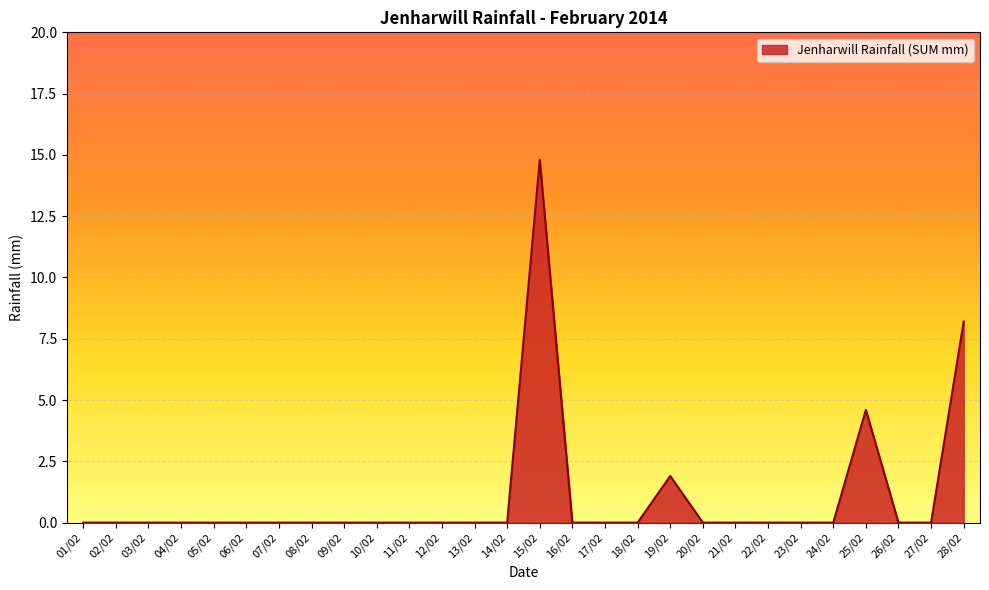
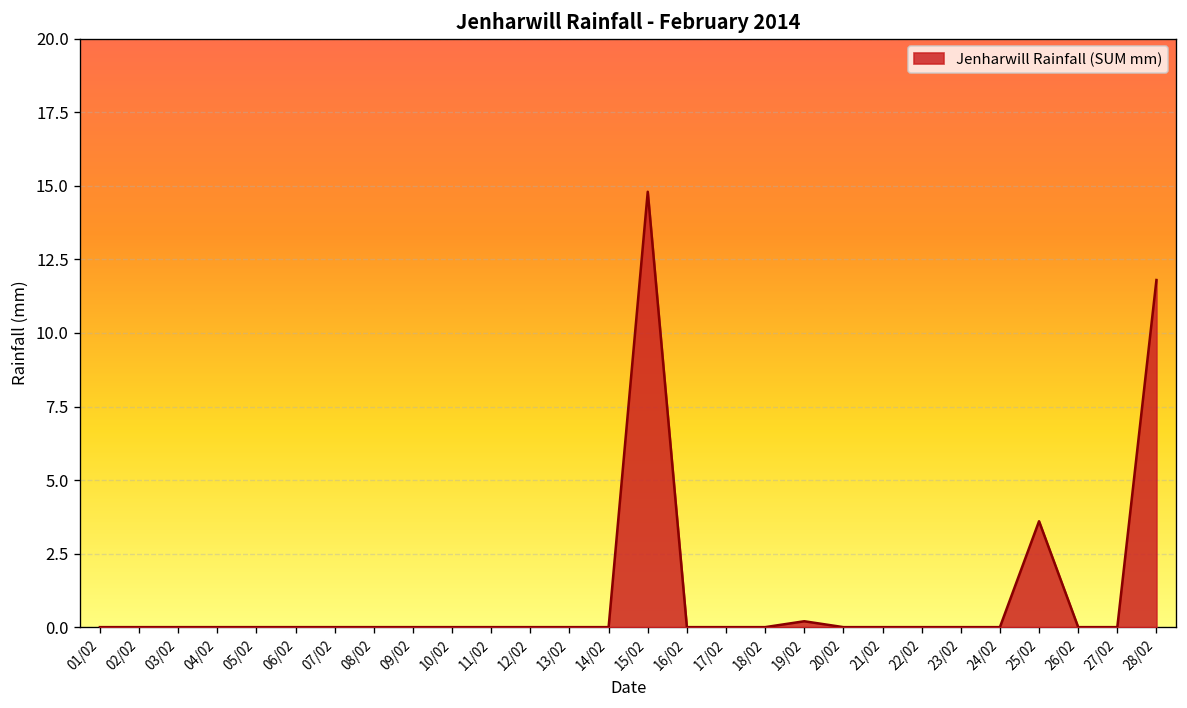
  {
    "01/02": 0.0,
    "02/02": 0.0,
    "03/02": 0.0,
    "04/02": 0.0,
    "05/02": 0.0,
    "06/02": 0.0,
    "07/02": 0.0,
    "08/02": 0.0,
    "09/02": 0.0,
    "10/02": 0.0,
    "11/02": 0.0,
    "12/02": 0.0,
    "13/02": 0.0,
    "14/02": 0.0,
    "15/02": 14.8,
    "16/02": 0.0,
    "17/02": 0.0,
    "18/02": 0.0,
-   "19/02": 1.9,
+   "19/02": 0.2,
    "20/02": 0.0,
    "21/02": 0.0,
    "22/02": 0.0,
    "23/02": 0.0,
    "24/02": 0.0,
-   "25/02": 4.6,
+   "25/02": 3.6,
    "26/02": 0.0,
    "27/02": 0.0,
-   "28/02": 8.2
+   "28/02": 11.8
  }
